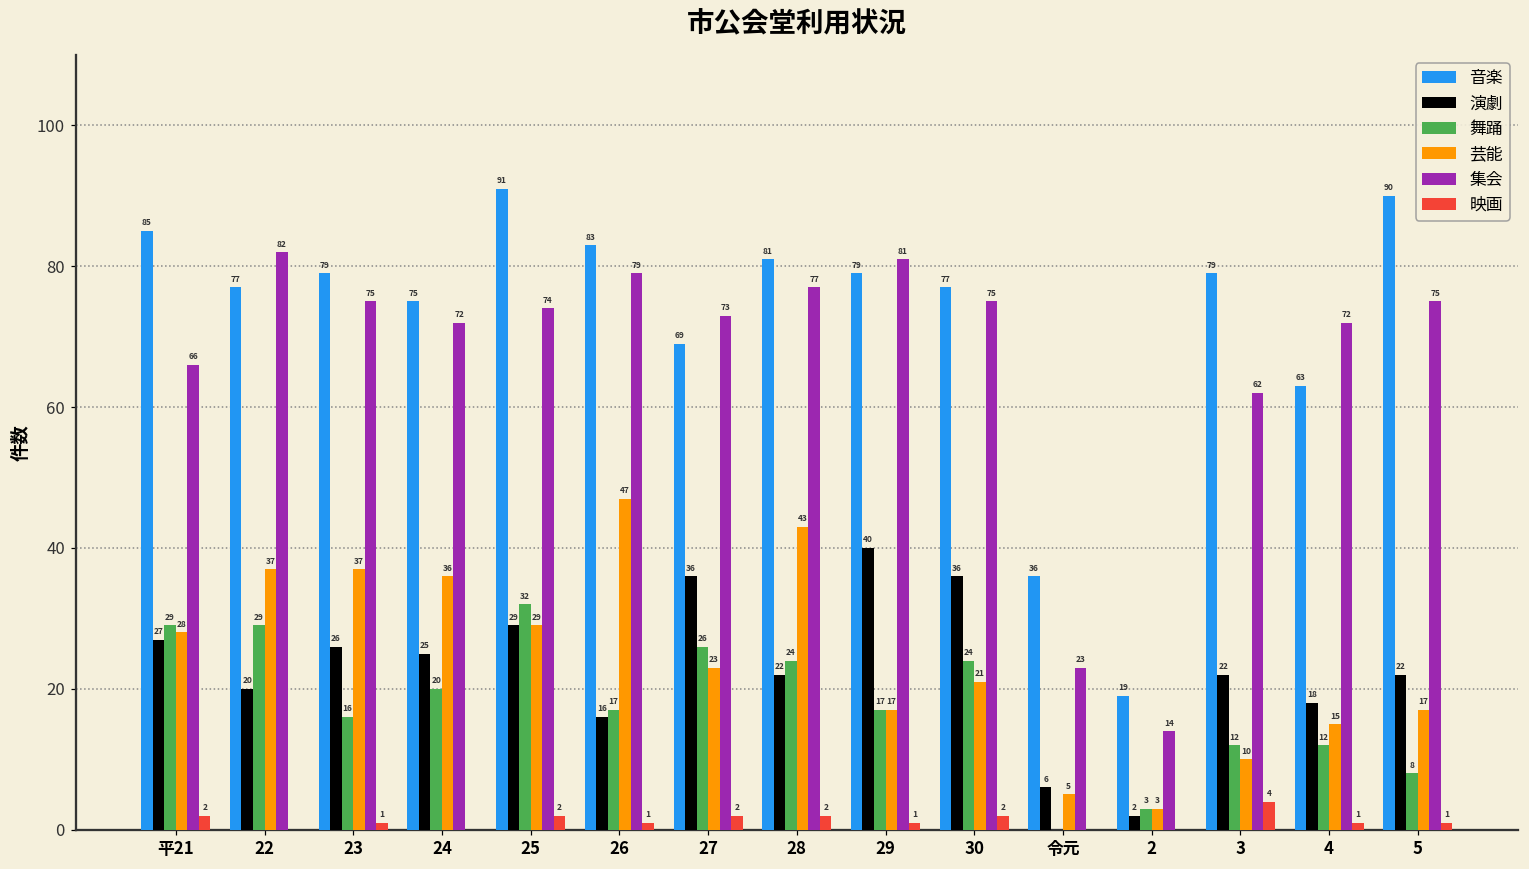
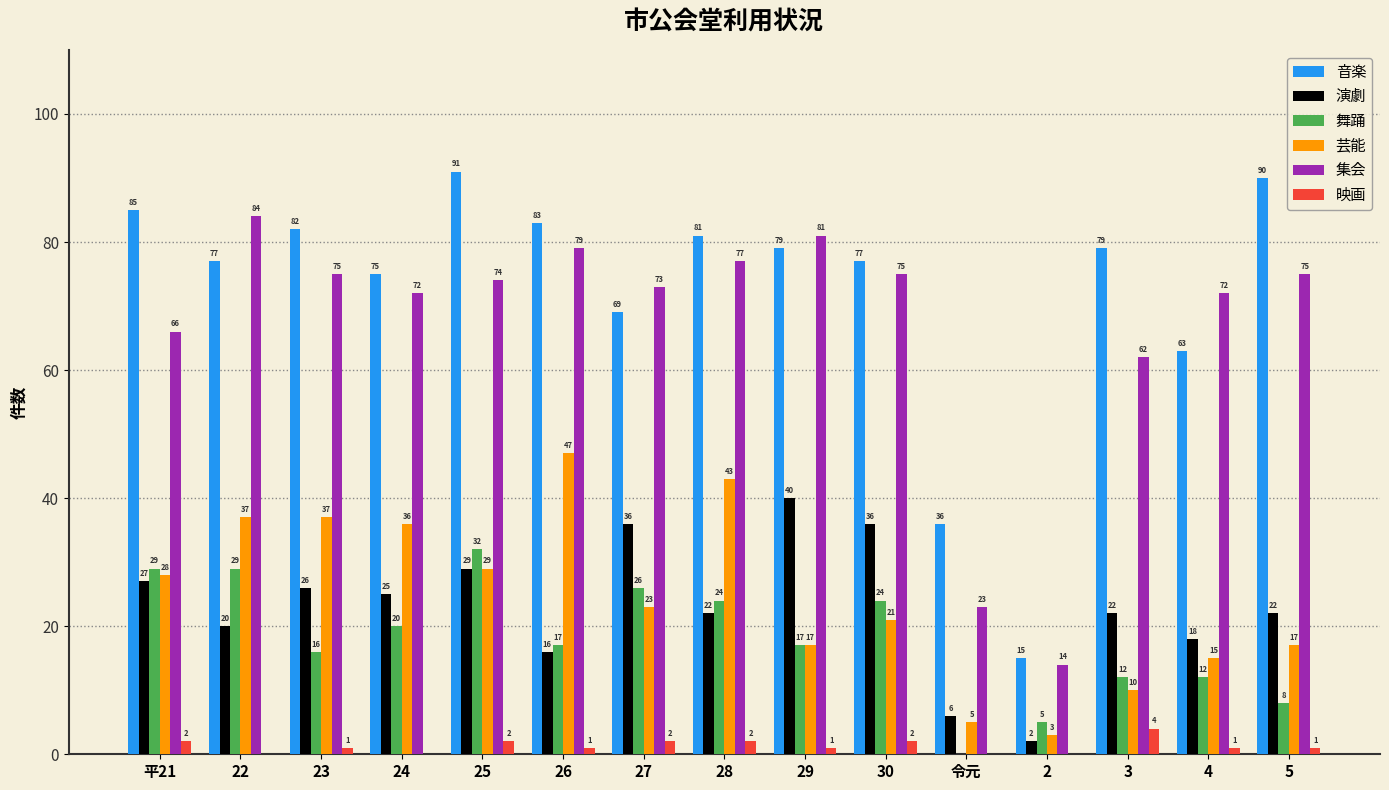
  {
    "音楽": {
      "平21": 85,
      "22": 77,
-     "23": 79,
+     "23": 82,
      "24": 75,
      "25": 91,
      "26": 83,
      "27": 69,
      "28": 81,
      "29": 79,
      "30": 77,
      "令元": 36,
-     "2": 19,
+     "2": 15,
      "3": 79,
      "4": 63,
      "5": 90
    },
    "演劇": {
      "平21": 27,
      "22": 20,
      "23": 26,
      "24": 25,
      "25": 29,
      "26": 16,
      "27": 36,
      "28": 22,
      "29": 40,
      "30": 36,
      "令元": 6,
      "2": 2,
      "3": 22,
      "4": 18,
      "5": 22
    },
    "舞踊": {
      "平21": 29,
      "22": 29,
      "23": 16,
      "24": 20,
      "25": 32,
      "26": 17,
      "27": 26,
      "28": 24,
      "29": 17,
      "30": 24,
-     "2": 3,
+     "2": 5,
      "3": 12,
      "4": 12,
      "5": 8
    },
    "芸能": {
      "平21": 28,
      "22": 37,
      "23": 37,
      "24": 36,
      "25": 29,
      "26": 47,
      "27": 23,
      "28": 43,
      "29": 17,
      "30": 21,
      "令元": 5,
      "2": 3,
      "3": 10,
      "4": 15,
      "5": 17
    },
    "集会": {
      "平21": 66,
-     "22": 82,
+     "22": 84,
      "23": 75,
      "24": 72,
      "25": 74,
      "26": 79,
      "27": 73,
      "28": 77,
      "29": 81,
      "30": 75,
      "令元": 23,
      "2": 14,
      "3": 62,
      "4": 72,
      "5": 75
    },
    "映画": {
      "平21": 2,
      "23": 1,
      "25": 2,
      "26": 1,
      "27": 2,
      "28": 2,
      "29": 1,
      "30": 2,
      "3": 4,
      "4": 1,
      "5": 1
    }
  }
